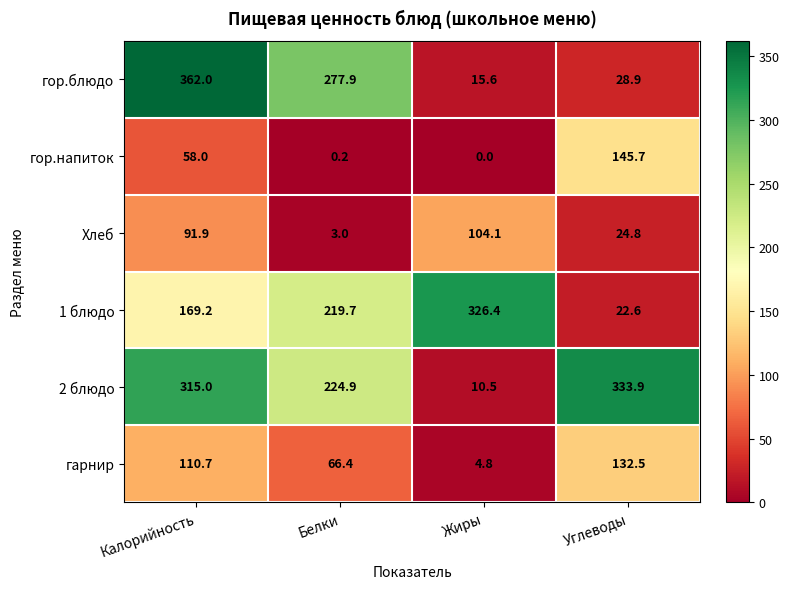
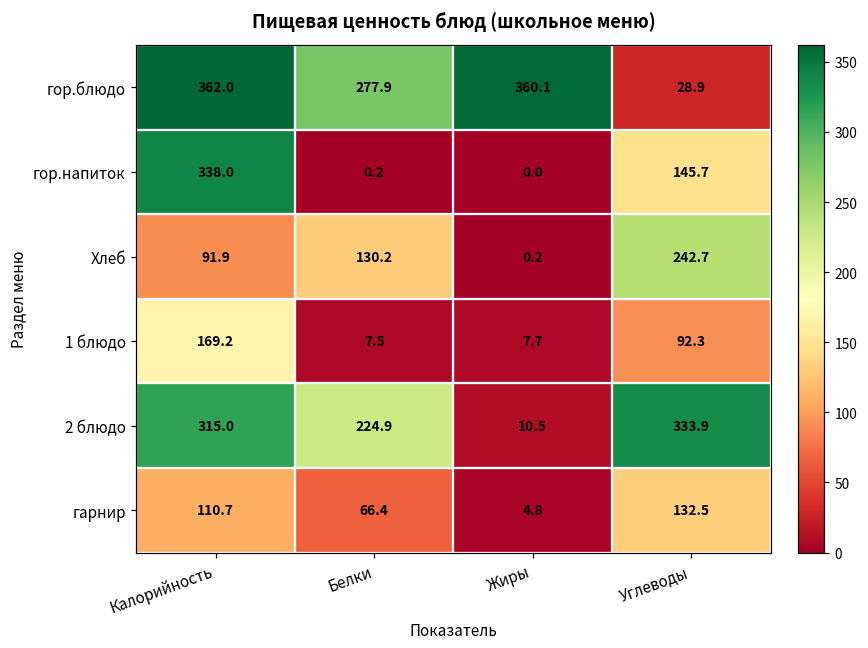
  {
    "гор.блюдо": {
      "Калорийность": 362.0,
      "Белки": 277.9,
-     "Жиры": 15.6,
+     "Жиры": 360.1,
      "Углеводы": 28.9
    },
    "гор.напиток": {
-     "Калорийность": 58.0,
+     "Калорийность": 338.0,
      "Белки": 0.2,
      "Жиры": 0.0,
      "Углеводы": 145.7
    },
    "Хлеб": {
      "Калорийность": 91.9,
-     "Белки": 3.0,
-     "Жиры": 104.1,
-     "Углеводы": 24.8
+     "Белки": 130.2,
+     "Жиры": 0.2,
+     "Углеводы": 242.7
    },
    "1 блюдо": {
      "Калорийность": 169.2,
-     "Белки": 219.7,
-     "Жиры": 326.4,
-     "Углеводы": 22.6
+     "Белки": 7.5,
+     "Жиры": 7.7,
+     "Углеводы": 92.3
    },
    "2 блюдо": {
      "Калорийность": 315.0,
      "Белки": 224.9,
      "Жиры": 10.5,
      "Углеводы": 333.9
    },
    "гарнир": {
      "Калорийность": 110.7,
      "Белки": 66.4,
      "Жиры": 4.8,
      "Углеводы": 132.5
    }
  }
